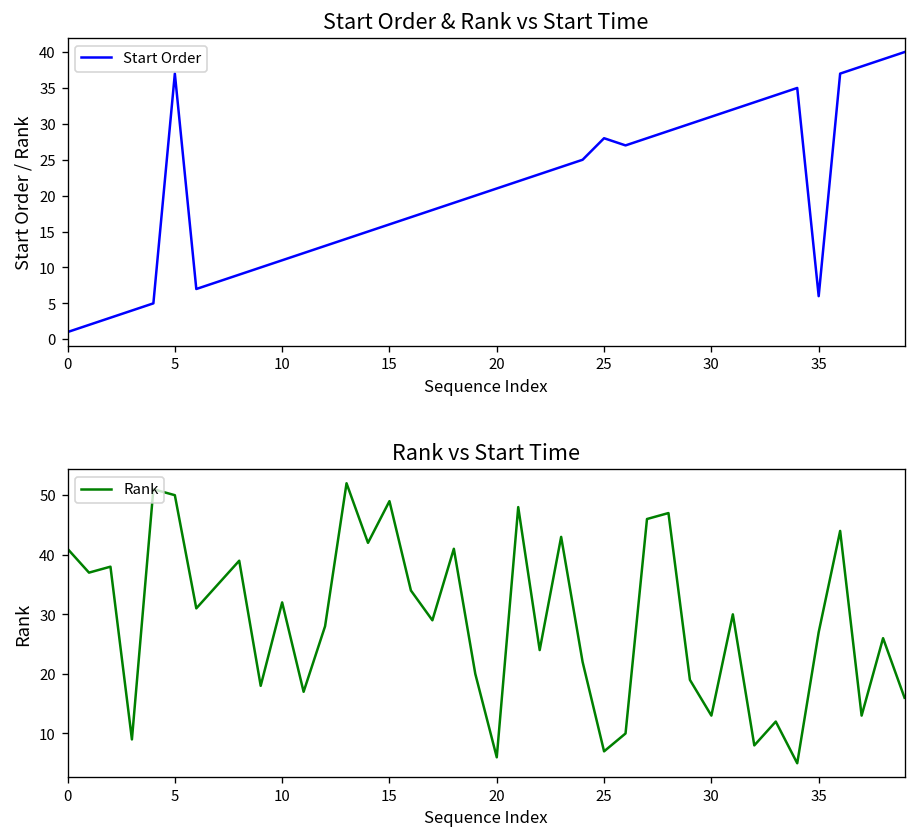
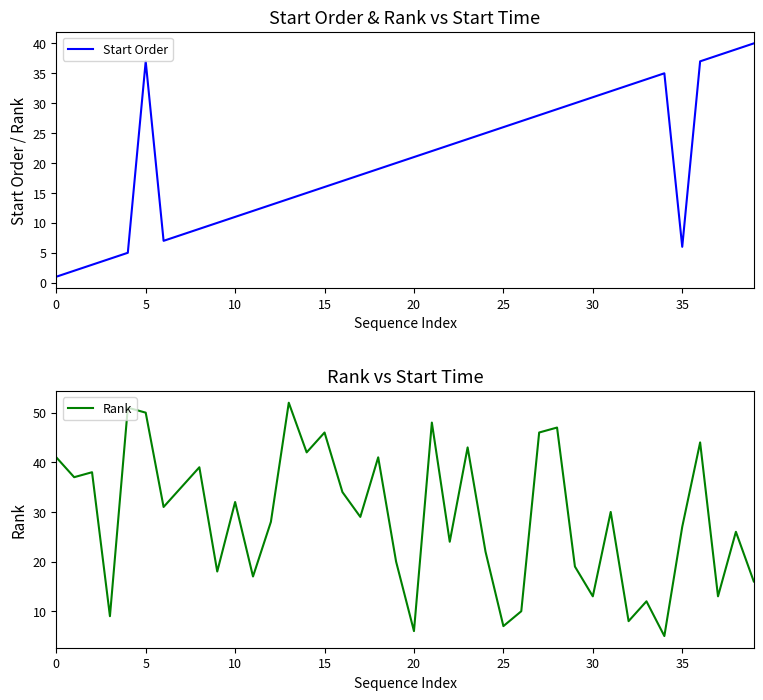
  {
    "Start Order & Rank vs Start Time": {
      "0": 1,
      "5": 37,
      "10": 11,
      "15": 16,
      "20": 21,
-     "25": 28,
+     "25": 26,
      "30": 31,
      "35": 6
    },
    "Rank vs Start Time": {
      "0": 41,
      "5": 50,
      "10": 32,
-     "15": 49,
+     "15": 46,
      "20": 6,
      "25": 7,
      "30": 13,
      "35": 27
    }
  }
